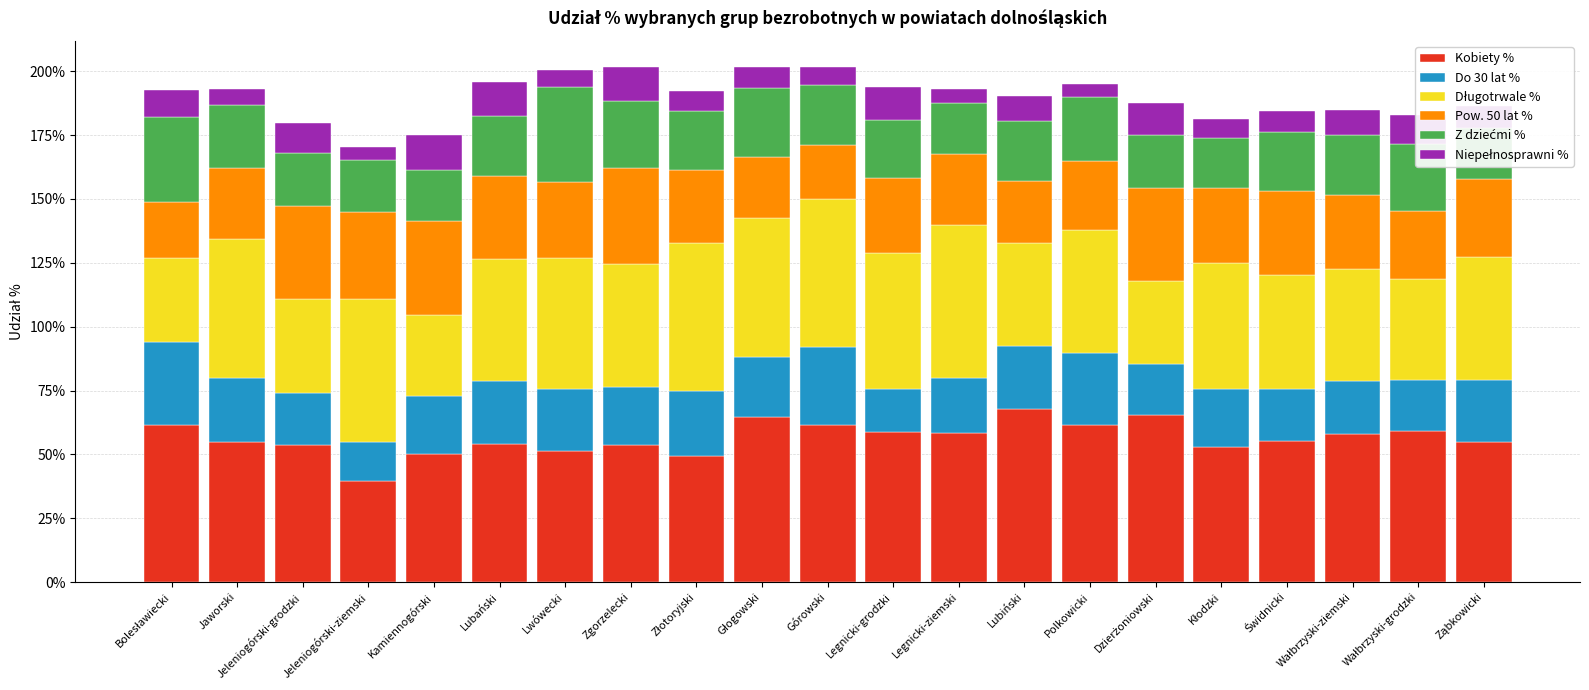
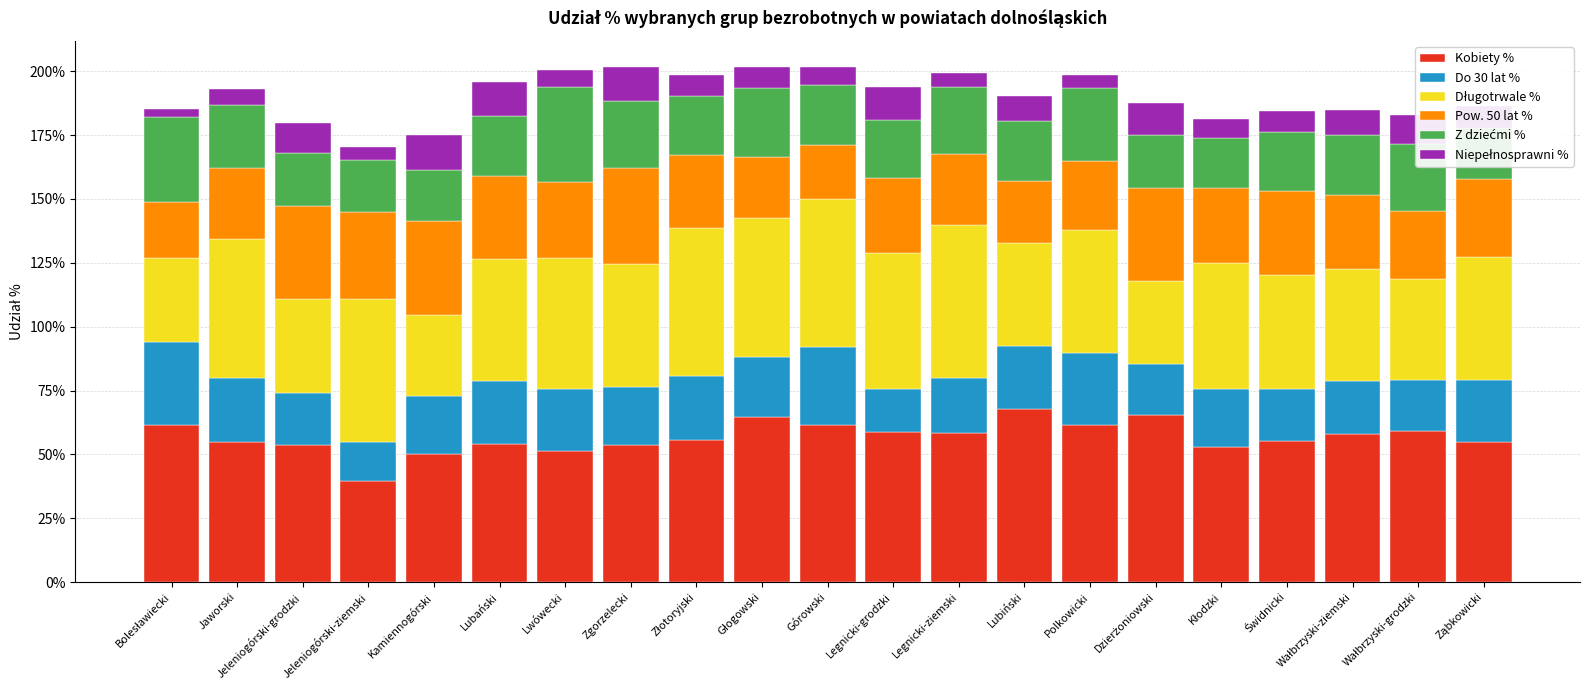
  {
    "Kobiety %": {
      "Bolesławiecki": "62%",
      "Jaworski": "55%",
      "Jeleniogórski-grodzki": "54%",
      "Jeleniogórski-ziemski": "39%",
      "Kamiennogórski": "50%",
      "Lubański": "54%",
      "Lwówecki": "51%",
      "Zgorzelecki": "54%",
-     "Złotoryjski": "50%",
+     "Złotoryjski": "55%",
      "Głogowski": "65%",
      "Górowski": "62%",
      "Legnicki-grodzki": "59%",
      "Legnicki-ziemski": "58%",
      "Lubiński": "68%",
      "Polkowicki": "62%",
      "Dzierżoniowski": "65%",
      "Kłodzki": "53%",
      "Świdnicki": "55%",
      "Wałbrzyski-ziemski": "58%",
      "Wałbrzyski-grodzki": "59%",
      "Ząbkowicki": "55%"
    },
    "Do 30 lat %": {
      "Bolesławiecki": "33%",
      "Jaworski": "25%",
      "Jeleniogórski-grodzki": "20%",
      "Jeleniogórski-ziemski": "15%",
      "Kamiennogórski": "23%",
      "Lubański": "24%",
      "Lwówecki": "24%",
      "Zgorzelecki": "23%",
      "Złotoryjski": "25%",
      "Głogowski": "23%",
      "Górowski": "30%",
      "Legnicki-grodzki": "17%",
      "Legnicki-ziemski": "22%",
      "Lubiński": "25%",
      "Polkowicki": "28%",
      "Dzierżoniowski": "20%",
      "Kłodzki": "22%",
      "Świdnicki": "20%",
      "Wałbrzyski-ziemski": "21%",
      "Wałbrzyski-grodzki": "20%",
      "Ząbkowicki": "24%"
    },
    "Długotrwale %": {
      "Bolesławiecki": "33%",
      "Jaworski": "55%",
      "Jeleniogórski-grodzki": "37%",
      "Jeleniogórski-ziemski": "56%",
      "Kamiennogórski": "32%",
      "Lubański": "48%",
      "Lwówecki": "51%",
      "Zgorzelecki": "48%",
      "Złotoryjski": "58%",
      "Głogowski": "55%",
      "Górowski": "58%",
      "Legnicki-grodzki": "53%",
      "Legnicki-ziemski": "60%",
      "Lubiński": "40%",
      "Polkowicki": "48%",
      "Dzierżoniowski": "33%",
      "Kłodzki": "50%",
      "Świdnicki": "44%",
      "Wałbrzyski-ziemski": "44%",
      "Wałbrzyski-grodzki": "39%",
      "Ząbkowicki": "48%"
    },
    "Pow. 50 lat %": {
      "Bolesławiecki": "22%",
      "Jaworski": "28%",
      "Jeleniogórski-grodzki": "36%",
      "Jeleniogórski-ziemski": "34%",
      "Kamiennogórski": "37%",
      "Lubański": "33%",
      "Lwówecki": "30%",
      "Zgorzelecki": "38%",
      "Złotoryjski": "28%",
      "Głogowski": "24%",
      "Górowski": "21%",
      "Legnicki-grodzki": "29%",
      "Legnicki-ziemski": "28%",
      "Lubiński": "24%",
      "Polkowicki": "27%",
      "Dzierżoniowski": "37%",
      "Kłodzki": "29%",
      "Świdnicki": "33%",
      "Wałbrzyski-ziemski": "29%",
      "Wałbrzyski-grodzki": "26%",
      "Ząbkowicki": "31%"
    },
    "Z dziećmi %": {
      "Bolesławiecki": "33%",
      "Jaworski": "25%",
      "Jeleniogórski-grodzki": "21%",
      "Jeleniogórski-ziemski": "20%",
      "Kamiennogórski": "20%",
      "Lubański": "23%",
      "Lwówecki": "37%",
      "Zgorzelecki": "26%",
      "Złotoryjski": "23%",
      "Głogowski": "27%",
      "Górowski": "24%",
      "Legnicki-grodzki": "23%",
-     "Legnicki-ziemski": "20%",
+     "Legnicki-ziemski": "26%",
      "Lubiński": "24%",
-     "Polkowicki": "25%",
+     "Polkowicki": "29%",
      "Dzierżoniowski": "21%",
      "Kłodzki": "19%",
      "Świdnicki": "23%",
      "Wałbrzyski-ziemski": "23%"
    },
    "Niepełnosprawni %": {
-     "Bolesławiecki": "11%",
+     "Bolesławiecki": "3%",
      "Jaworski": "6%",
      "Jeleniogórski-grodzki": "12%",
      "Jeleniogórski-ziemski": "5%",
      "Kamiennogórski": "14%",
      "Lubański": "13%",
      "Lwówecki": "7%",
      "Zgorzelecki": "13%",
      "Złotoryjski": "8%",
      "Głogowski": "8%",
      "Górowski": "7%",
      "Legnicki-grodzki": "13%",
      "Legnicki-ziemski": "6%",
      "Lubiński": "10%",
      "Polkowicki": "5%",
      "Dzierżoniowski": "13%",
      "Kłodzki": "7%",
      "Świdnicki": "8%",
      "Wałbrzyski-ziemski": "10%"
    }
  }
